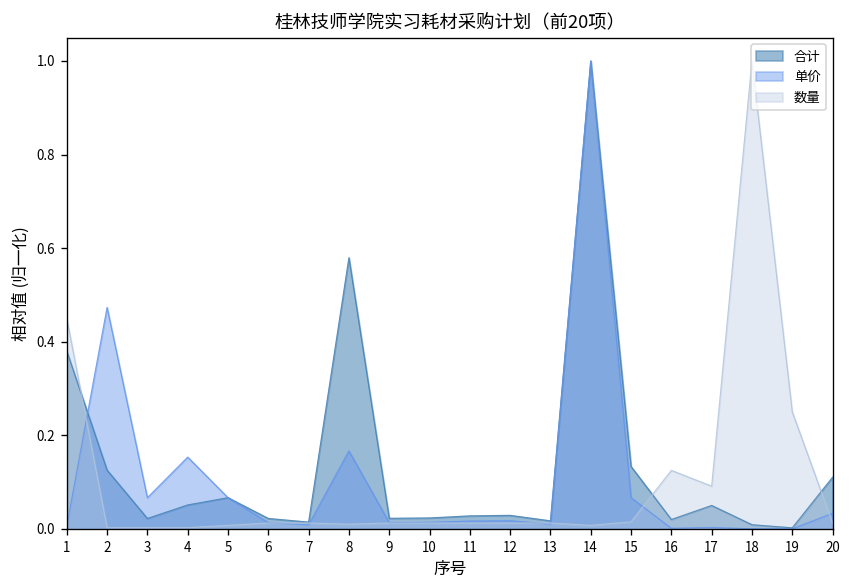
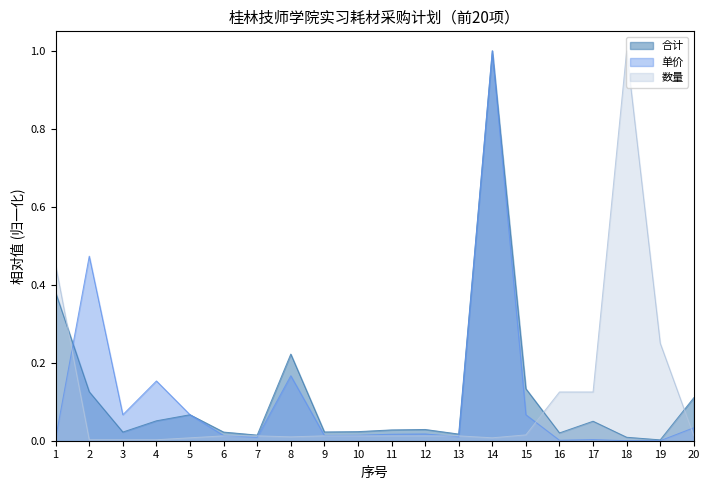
  {
    "合计": {
      "1": 0.38,
      "2": 0.13,
      "3": 0.02,
      "4": 0.05,
      "6": 0.02,
-     "8": 0.58,
+     "8": 0.22,
      "9": 0.02,
      "10": 0.02,
      "11": 0.03,
      "12": 0.03,
      "15": 0.13,
      "16": 0.02,
      "17": 0.05,
      "18": 0.01,
      "20": 0.11
    },
    "单价": {
      "1": 0.01,
      "2": 0.47,
      "3": 0.07,
      "4": 0.15,
      "8": 0.17,
      "15": 0.07,
      "16": 0.00,
      "17": 0.00,
      "18": 0.00,
      "20": 0.03
    },
    "数量": {
      "1": 0.45,
      "2": 0.00,
      "3": 0.00,
      "4": 0.00,
      "5": 0.01,
      "8": 0.01,
      "14": 0.01,
      "15": 0.02,
      "16": 0.13,
-     "17": 0.09,
+     "17": 0.13,
      "19": 0.25,
      "20": 0.01
    }
  }
